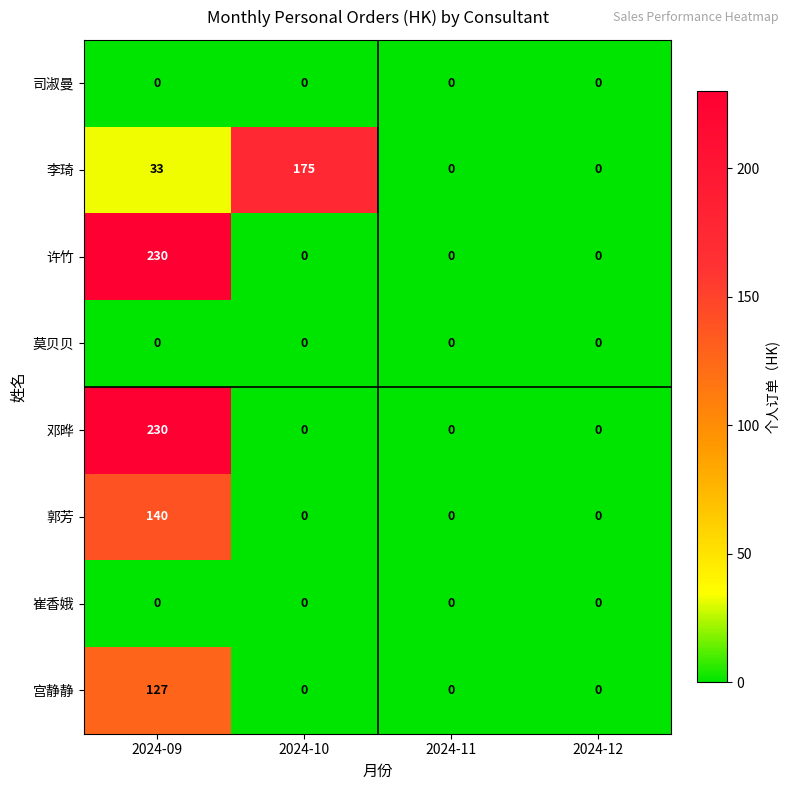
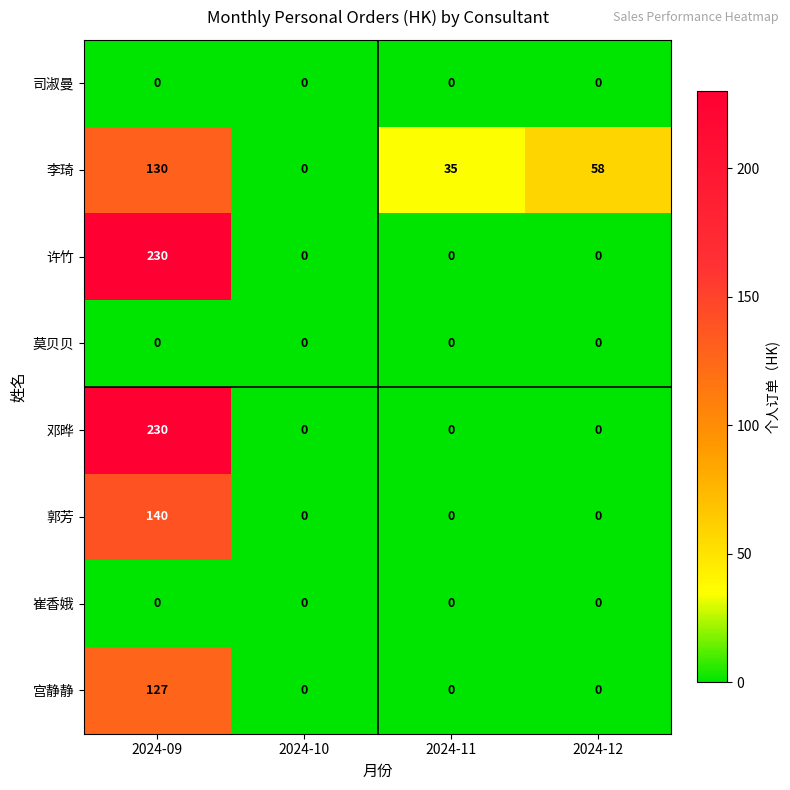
  {
    "司淑曼": {
      "2024-09": 0,
      "2024-10": 0,
      "2024-11": 0,
      "2024-12": 0
    },
    "李琦": {
-     "2024-09": 33,
-     "2024-10": 175,
-     "2024-11": 0,
-     "2024-12": 0
+     "2024-09": 130,
+     "2024-10": 0,
+     "2024-11": 35,
+     "2024-12": 58
    },
    "许竹": {
      "2024-09": 230,
      "2024-10": 0,
      "2024-11": 0,
      "2024-12": 0
    },
    "莫贝贝": {
      "2024-09": 0,
      "2024-10": 0,
      "2024-11": 0,
      "2024-12": 0
    },
    "邓晔": {
      "2024-09": 230,
      "2024-10": 0,
      "2024-11": 0,
      "2024-12": 0
    },
    "郭芳": {
      "2024-09": 140,
      "2024-10": 0,
      "2024-11": 0,
      "2024-12": 0
    },
    "崔香娥": {
      "2024-09": 0,
      "2024-10": 0,
      "2024-11": 0,
      "2024-12": 0
    },
    "宫静静": {
      "2024-09": 127,
      "2024-10": 0,
      "2024-11": 0,
      "2024-12": 0
    }
  }
